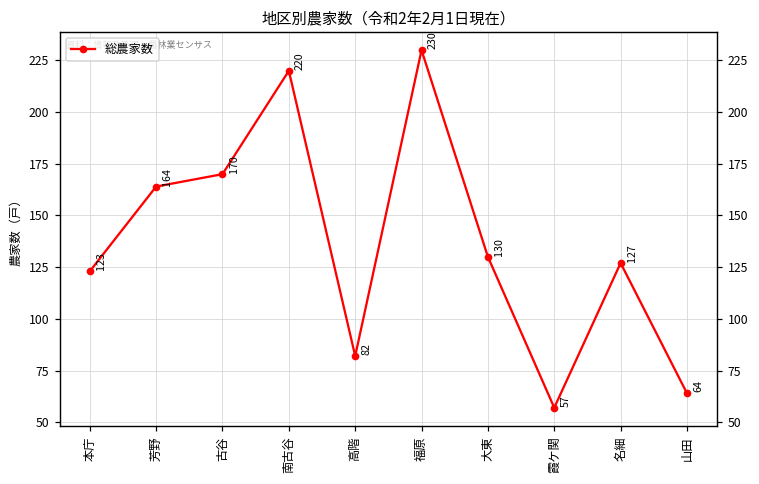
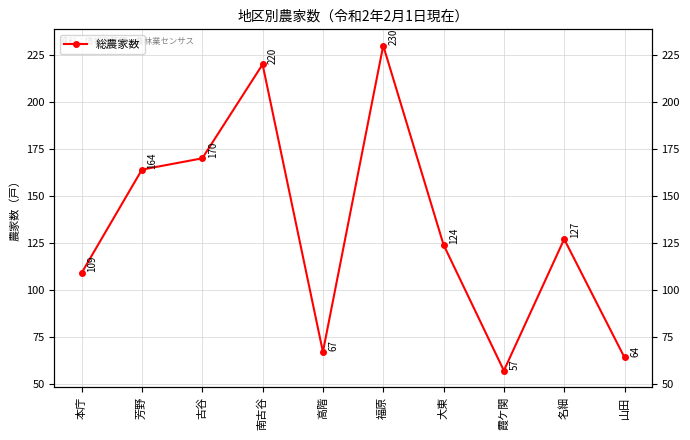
  {
-   "本庁": 123,
+   "本庁": 109,
    "芳野": 164,
    "古谷": 170,
    "南古谷": 220,
-   "高階": 82,
+   "高階": 67,
    "福原": 230,
-   "大東": 130,
+   "大東": 124,
    "霞ケ関": 57,
    "名細": 127,
    "山田": 64
  }
